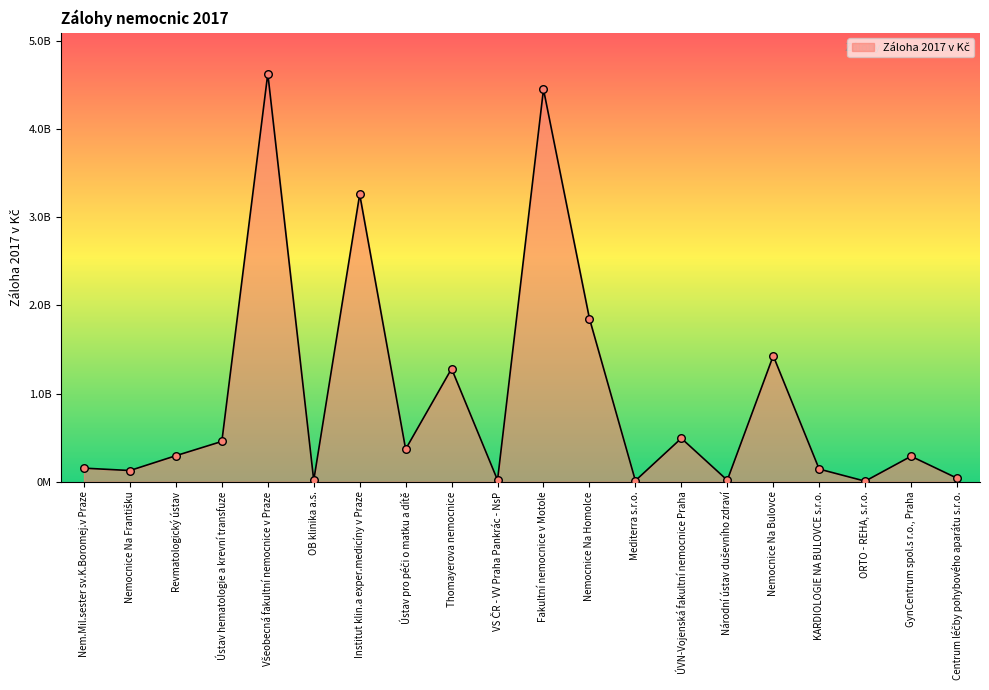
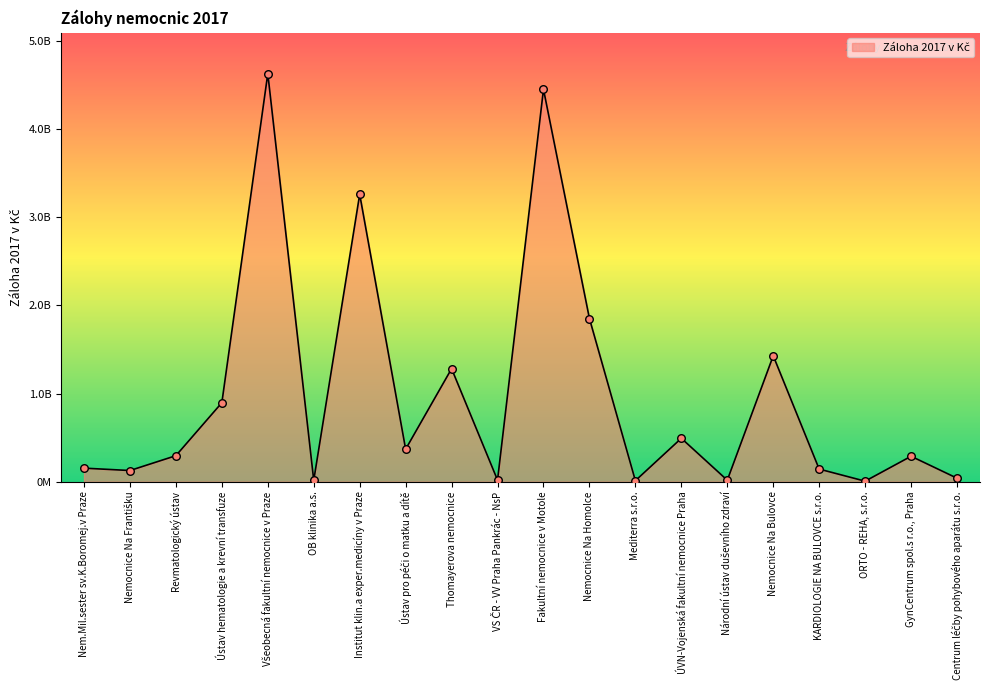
  {
    "Nem.Mil.sester sv.K.Boromej.v Praze": 200000000,
    "Nemocnice Na Františku": 100000000,
    "Revmatologický ústav": 300000000,
-   "Ústav hematologie a krevní transfuze": 500000000,
+   "Ústav hematologie a krevní transfuze": 900000000,
    "Všeobecná fakultní nemocnice v Praze": 4600000000,
    "OB klinika a.s.": 0,
    "Institut klin.a exper.medicíny v Praze": 3300000000,
    "Ústav pro péči o matku a dítě": 400000000,
    "Thomayerova nemocnice": 1300000000,
    "VS ČR - VV Praha Pankrác - NsP": 0,
    "Fakultní nemocnice v Motole": 4400000000,
    "Nemocnice Na Homolce": 1800000000,
    "Mediterra s.r.o.": 0,
    "ÚVN-Vojenská fakultní nemocnice Praha": 500000000,
    "Národní ústav duševního zdraví": 0,
    "Nemocnice Na Bulovce": 1400000000,
    "KARDIOLOGIE NA BULOVCE s.r.o.": 100000000,
    "ORTO - REHA, s.r.o.": 0,
    "GynCentrum spol.s r.o., Praha": 300000000,
    "Centrum léčby pohybového aparátu s.r.o.": 0
  }
